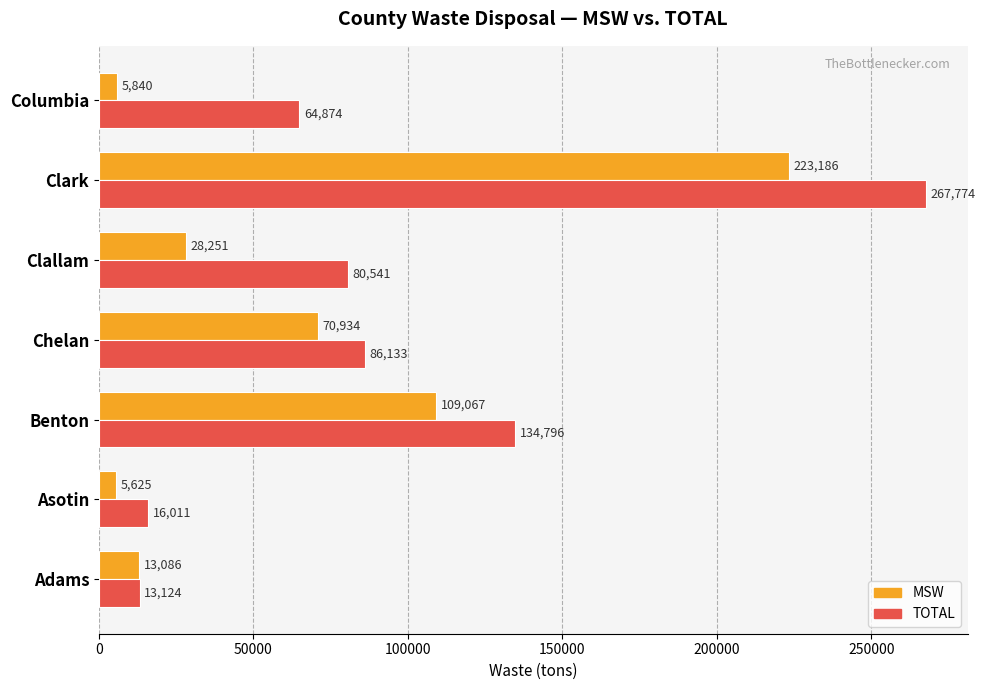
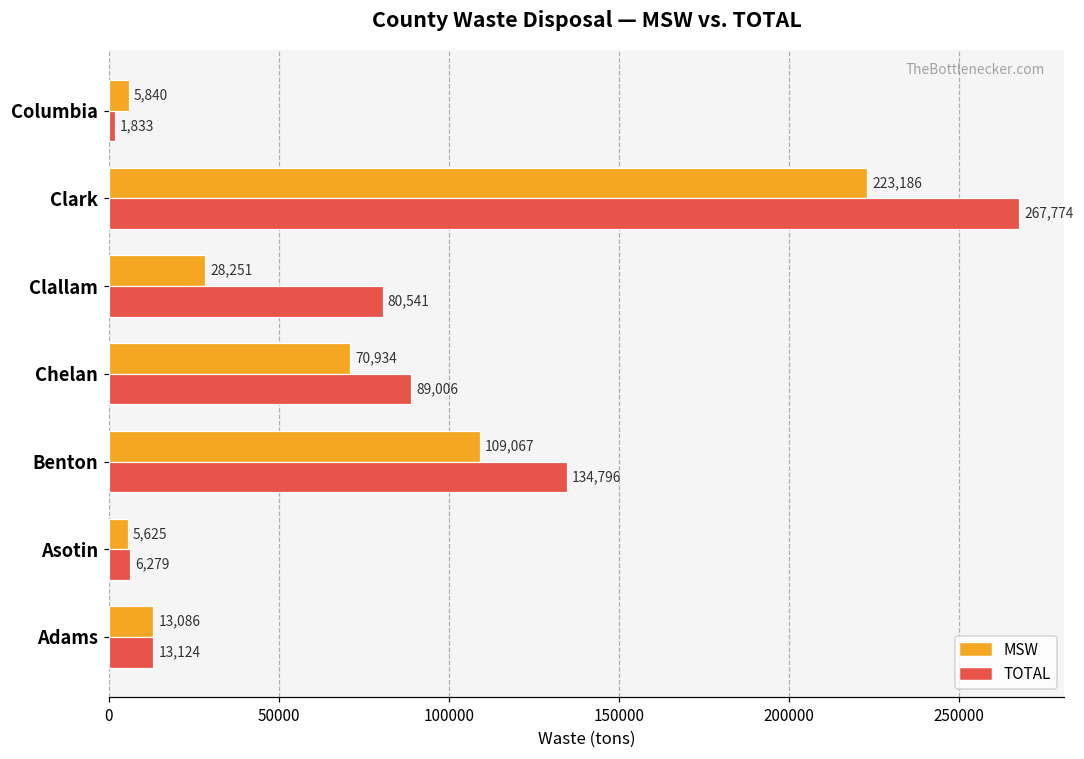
  {
    "MSW": {
      "Columbia": "5,840",
      "Clark": "223,186",
      "Clallam": "28,251",
      "Chelan": "70,934",
      "Benton": "109,067",
      "Asotin": "5,625",
      "Adams": "13,086"
    },
    "TOTAL": {
-     "Columbia": "64,874",
+     "Columbia": "1,833",
      "Clark": "267,774",
      "Clallam": "80,541",
-     "Chelan": "86,133",
+     "Chelan": "89,006",
      "Benton": "134,796",
-     "Asotin": "16,011",
+     "Asotin": "6,279",
      "Adams": "13,124"
    }
  }
